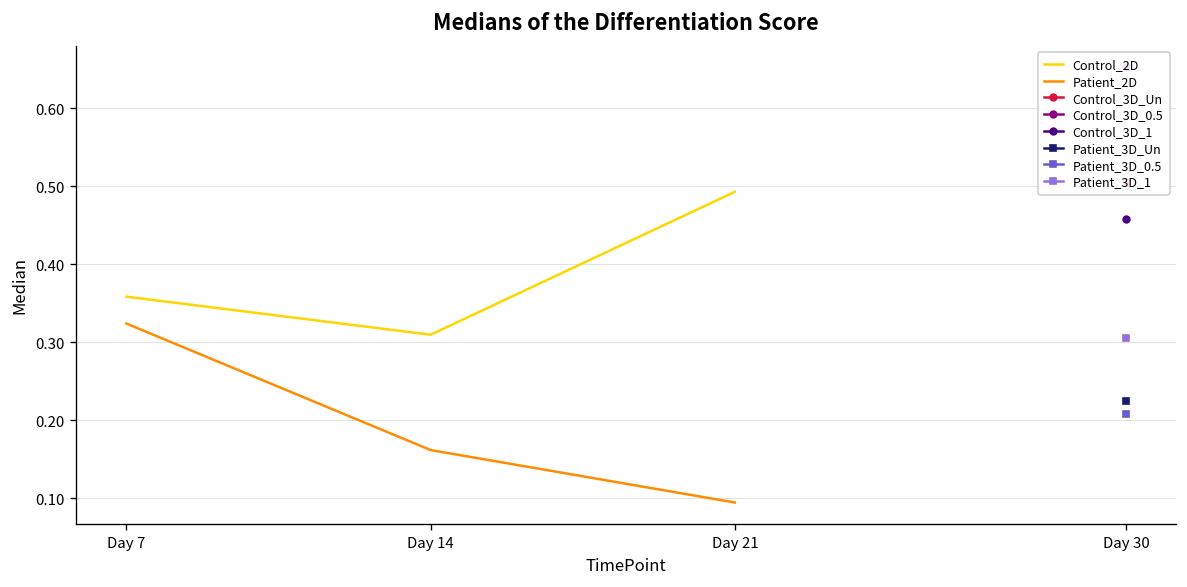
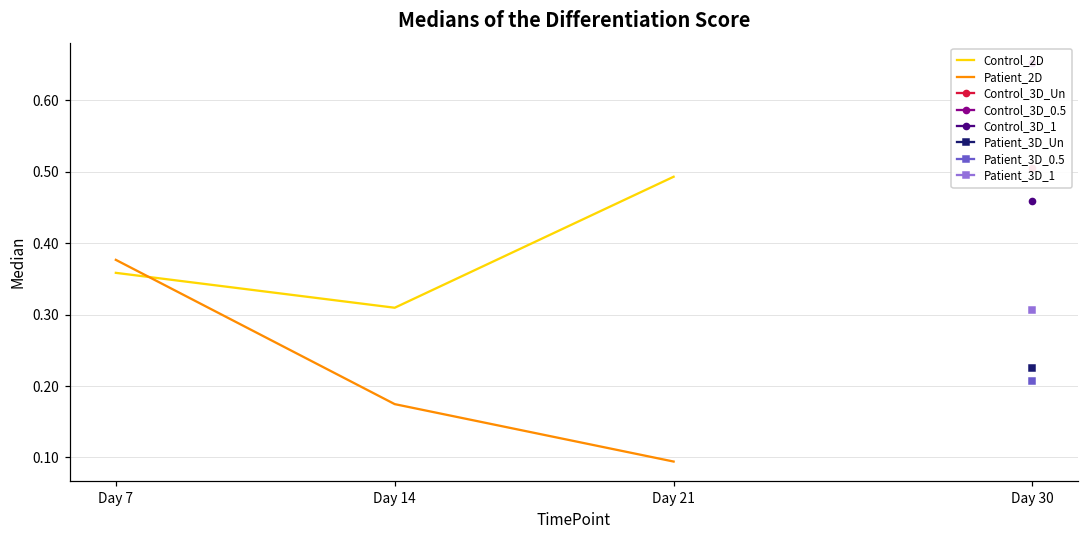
  {
    "Control_2D": {
      "Day 7": 0.36,
      "Day 14": 0.31,
      "Day 21": 0.49
    },
    "Patient_2D": {
-     "Day 7": 0.32,
-     "Day 14": 0.16,
+     "Day 7": 0.38,
+     "Day 14": 0.17,
      "Day 21": 0.09
    }
  }
